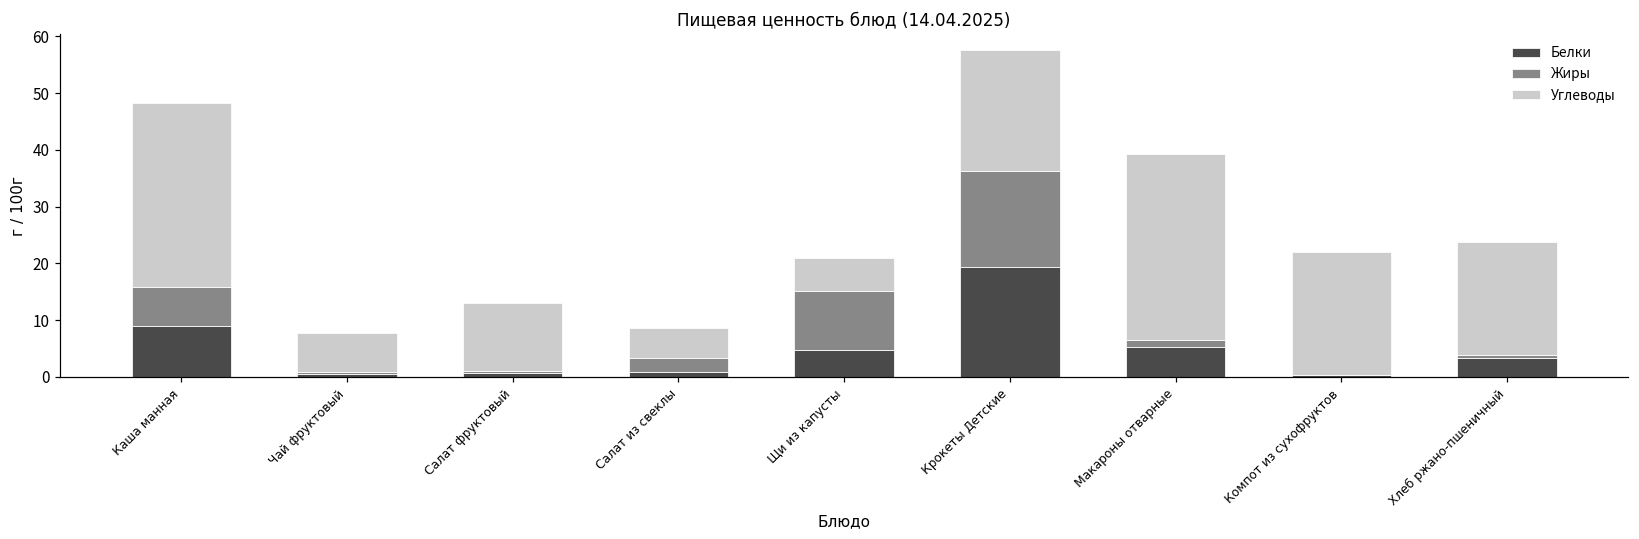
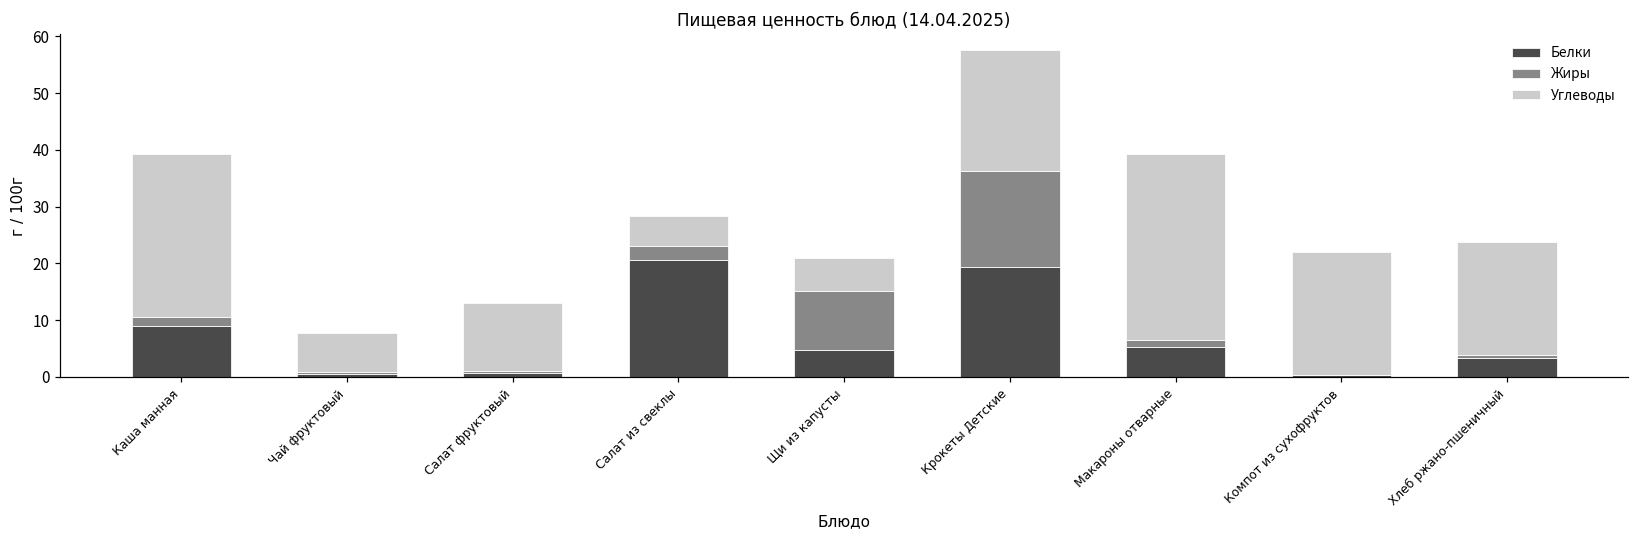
  {
    "Белки": {
      "Каша манная": 9,
      "Чай фруктовый": 1,
      "Салат фруктовый": 1,
-     "Салат из свеклы": 1,
+     "Салат из свеклы": 21,
      "Щи из капусты": 5,
      "Крокеты Детские": 19,
      "Макароны отварные": 5,
      "Хлеб ржано-пшеничный": 3
    },
    "Жиры": {
-     "Каша манная": 7,
+     "Каша манная": 2,
      "Салат из свеклы": 3,
      "Щи из капусты": 11,
      "Крокеты Детские": 17,
      "Макароны отварные": 1,
      "Компот из сухофруктов": 0,
      "Хлеб ржано-пшеничный": 1
    },
    "Углеводы": {
-     "Каша манная": 32,
+     "Каша манная": 29,
      "Чай фруктовый": 7,
      "Салат фруктовый": 12,
      "Салат из свеклы": 5,
      "Щи из капусты": 6,
      "Крокеты Детские": 21,
      "Макароны отварные": 33,
      "Компот из сухофруктов": 22,
      "Хлеб ржано-пшеничный": 20
    }
  }
